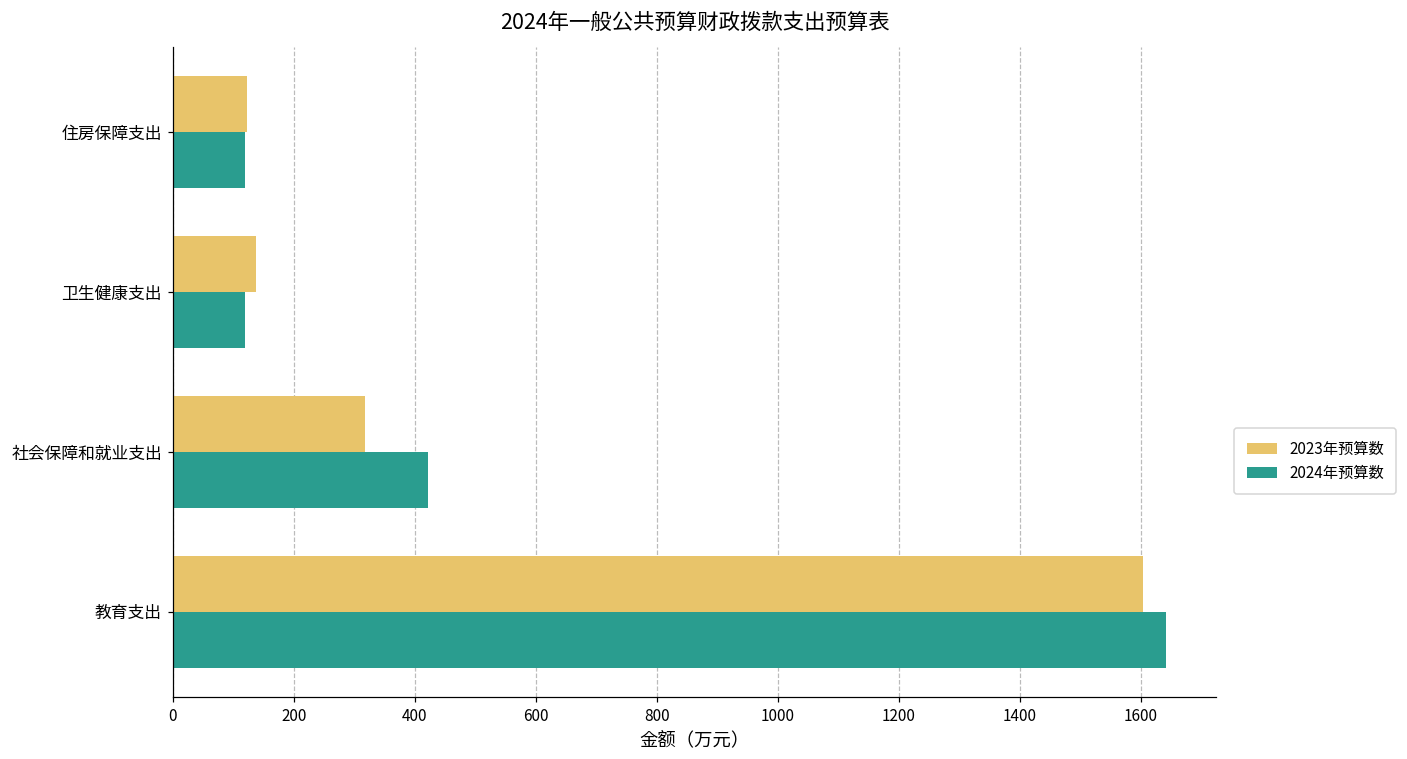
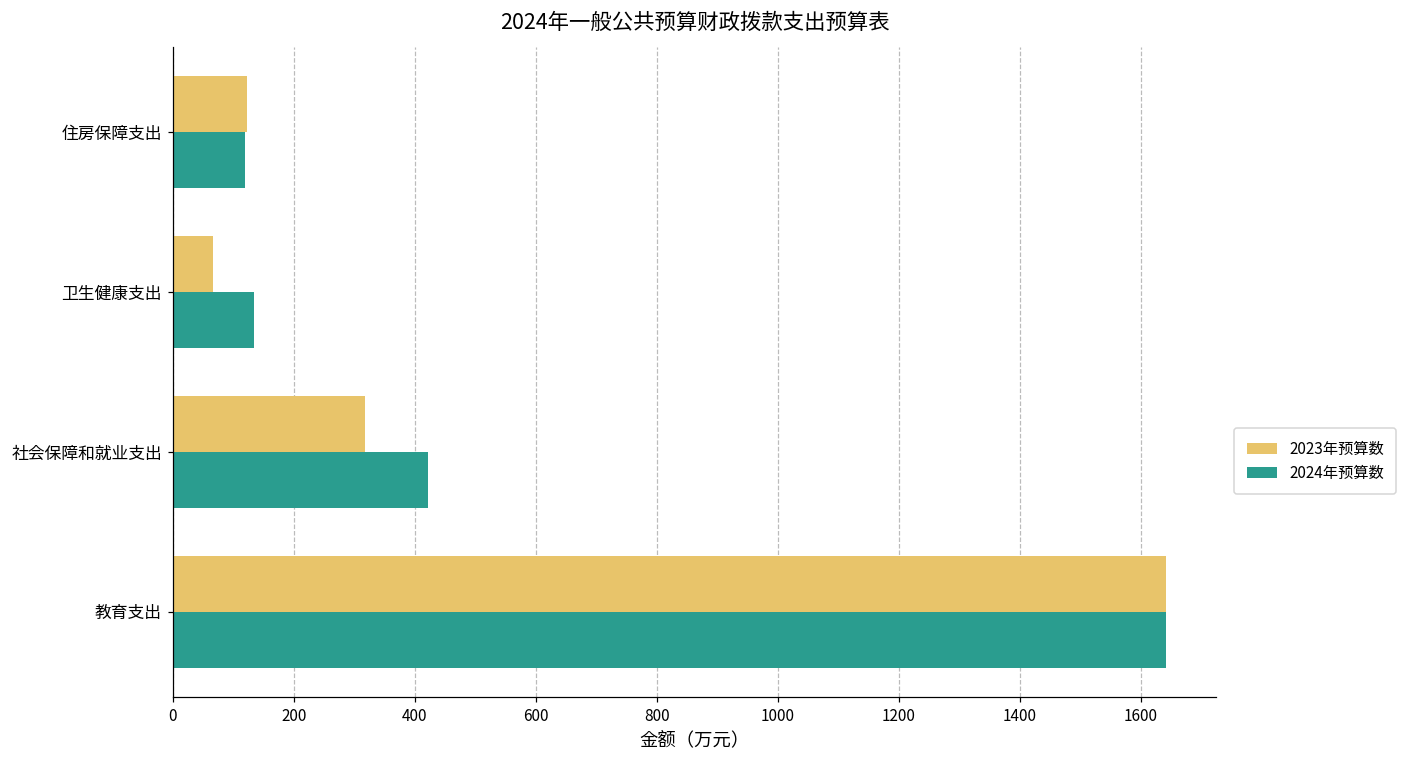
  {
    "2023年预算数": {
      "住房保障支出": 120,
-     "卫生健康支出": 140,
+     "卫生健康支出": 70,
      "社会保障和就业支出": 320,
-     "教育支出": 1600
+     "教育支出": 1640
    },
    "2024年预算数": {
      "住房保障支出": 120,
-     "卫生健康支出": 120,
+     "卫生健康支出": 140,
      "社会保障和就业支出": 420,
      "教育支出": 1640
    }
  }
